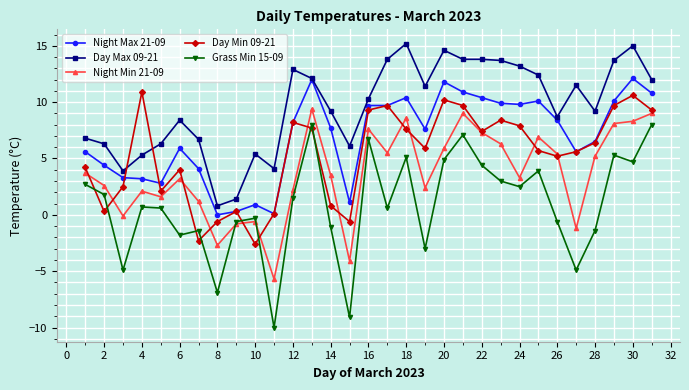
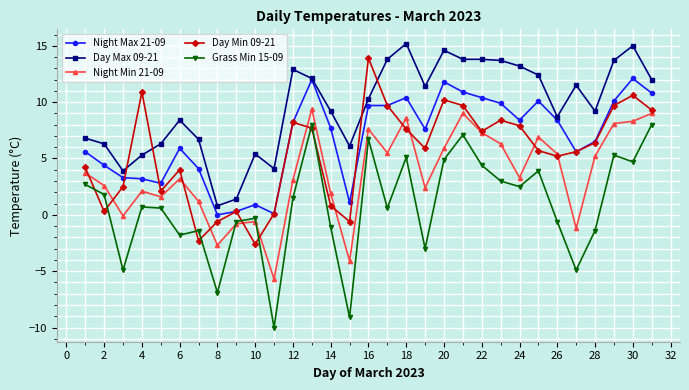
  {
    "Night Max 21-09": {
      "2": 4.4,
      "4": 3.2,
      "6": 5.9,
      "8": 0.0,
      "10": 0.9,
      "14": 7.7,
      "16": 9.7,
      "18": 10.4,
      "20": 11.8,
      "22": 10.4,
-     "24": 9.8,
+     "24": 8.4,
      "26": 8.4,
      "30": 12.1
    },
    "Day Max 09-21": {
      "2": 6.3,
      "4": 5.3,
      "6": 8.4,
      "8": 0.8,
      "10": 5.4,
      "12": 12.9,
      "14": 9.2,
      "16": 10.3,
      "18": 15.2,
      "20": 14.6,
      "22": 13.8,
      "24": 13.2,
      "26": 8.7,
      "28": 9.2,
      "30": 15.0
    },
    "Night Min 21-09": {
      "2": 2.6,
      "4": 2.1,
      "6": 3.2,
      "8": -2.7,
      "10": -0.6,
-     "12": 2.2,
-     "14": 3.5,
+     "12": 3.1,
+     "14": 1.9,
      "16": 7.6,
      "18": 8.6,
      "20": 5.9,
      "24": 3.3,
      "28": 5.2,
      "30": 8.3
    },
    "Day Min 09-21": {
      "2": 0.3,
      "4": 10.9,
      "6": 4.0,
      "8": -0.6,
      "10": -2.6,
      "14": 0.8,
-     "16": 9.3,
+     "16": 13.9,
      "18": 7.6,
      "20": 10.2,
      "24": 7.9,
      "30": 10.6
    },
    "Grass Min 15-09": {
      "2": 1.8,
      "4": 0.7,
      "6": -1.8,
      "8": -6.9,
      "10": -0.3,
      "12": 1.5,
      "14": -1.1,
      "16": 6.7,
      "18": 5.1,
      "20": 4.9,
      "22": 4.4,
      "24": 2.5,
      "26": -0.6,
      "28": -1.4,
      "30": 4.7
    }
  }
